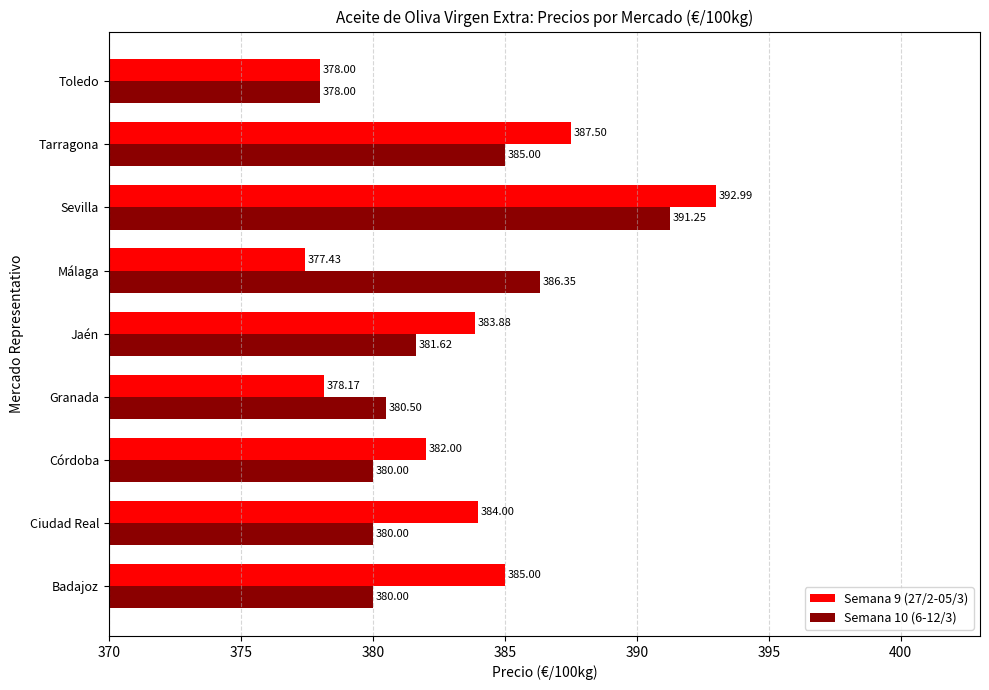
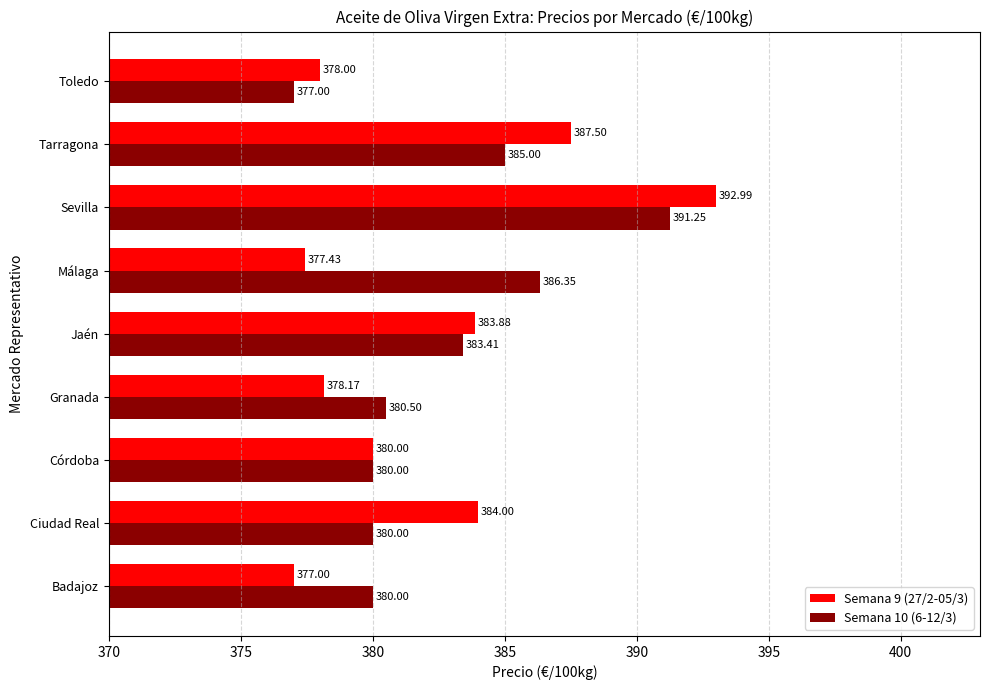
  {
    "Semana 9 (27/2-05/3)": {
      "Toledo": 378.00,
      "Tarragona": 387.50,
      "Sevilla": 392.99,
      "Málaga": 377.43,
      "Jaén": 383.88,
      "Granada": 378.17,
-     "Córdoba": 382.00,
+     "Córdoba": 380.00,
      "Ciudad Real": 384.00,
-     "Badajoz": 385.00
+     "Badajoz": 377.00
    },
    "Semana 10 (6-12/3)": {
-     "Toledo": 378.00,
+     "Toledo": 377.00,
      "Tarragona": 385.00,
      "Sevilla": 391.25,
      "Málaga": 386.35,
-     "Jaén": 381.62,
+     "Jaén": 383.41,
      "Granada": 380.50,
      "Córdoba": 380.00,
      "Ciudad Real": 380.00,
      "Badajoz": 380.00
    }
  }
